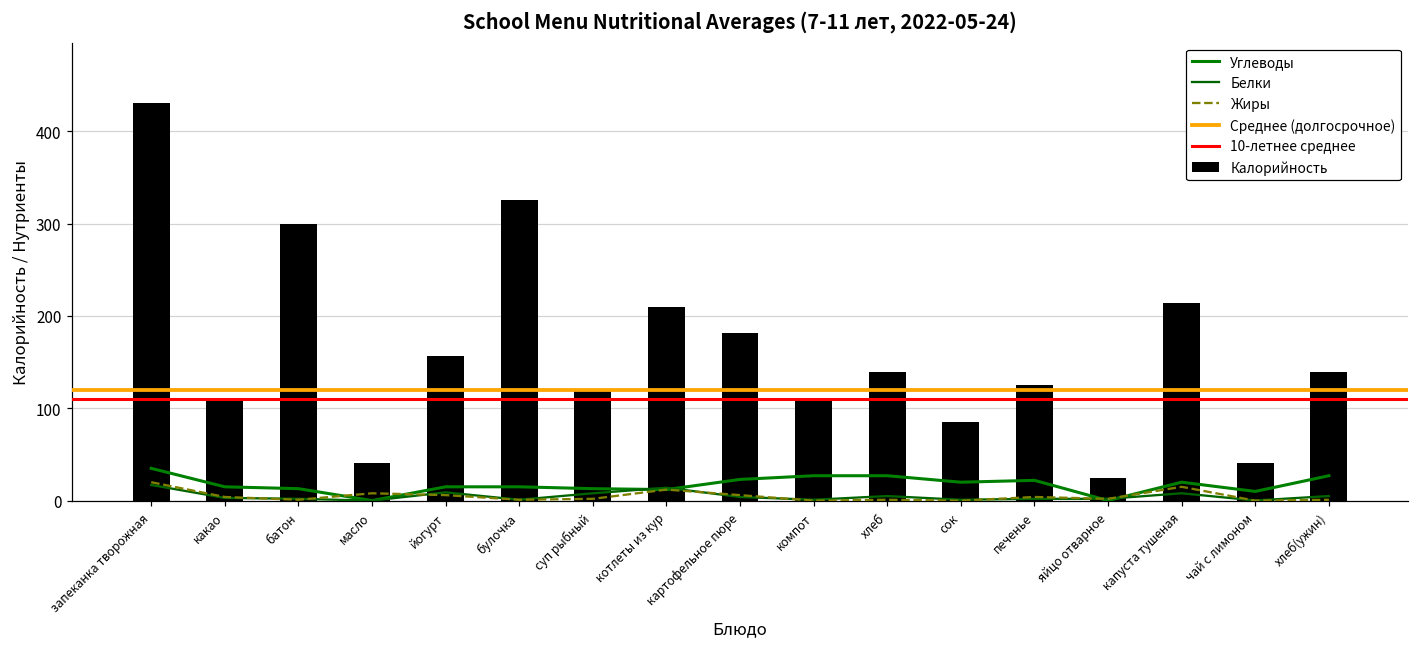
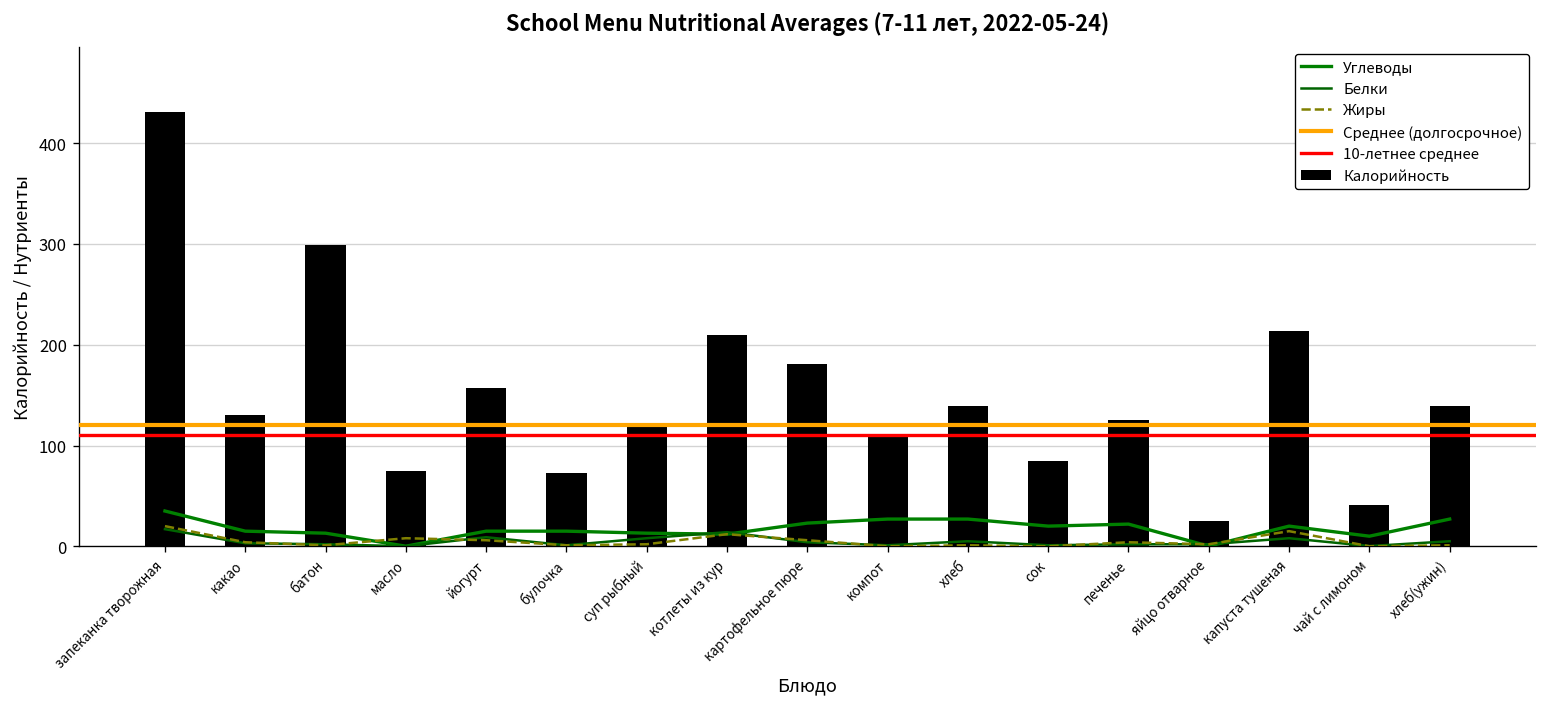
  {
    "Калорийность": {
      "запеканка творожная": 430,
-     "какао": 110,
+     "какао": 130,
      "батон": 300,
-     "масло": 40,
+     "масло": 80,
      "йогурт": 160,
-     "булочка": 330,
+     "булочка": 70,
      "суп рыбный": 120,
      "котлеты из кур": 210,
      "картофельное пюре": 180,
      "компот": 110,
      "хлеб": 140,
      "сок": 90,
      "печенье": 130,
      "яйцо отварное": 30,
      "капуста тушеная": 210,
      "чай с лимоном": 40,
      "хлеб(ужин)": 140
    },
    "Жиры": {
      "масло": 10,
      "суп рыбный": 0,
      "хлеб": 0,
      "капуста тушеная": 20,
      "хлеб(ужин)": 0
    }
  }
